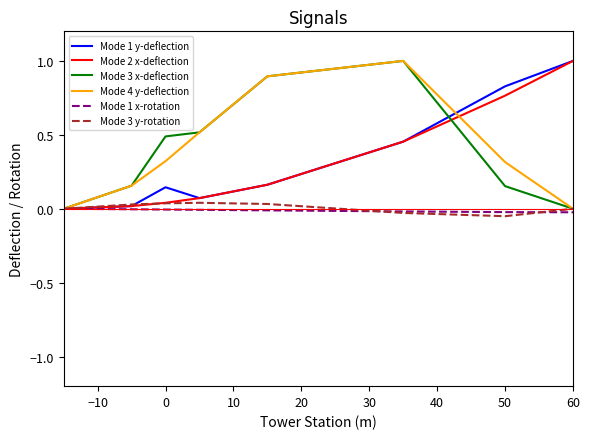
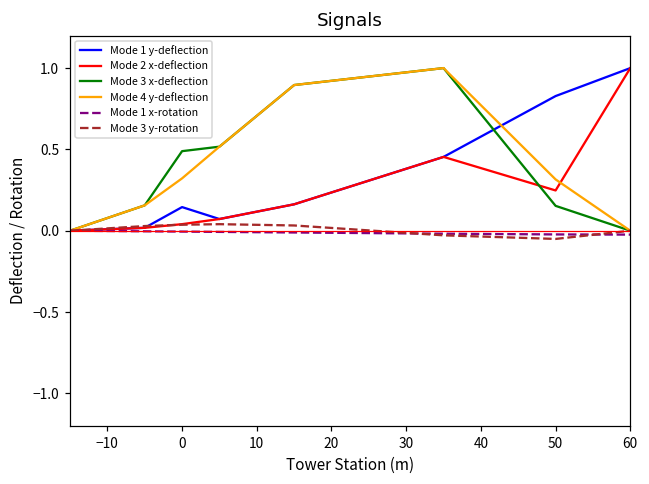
  {
    "Mode 1 y-deflection": {
      "0": 0.15,
      "50": 0.83
    },
    "Mode 2 x-deflection": {
-     "50": 0.76
+     "50": 0.25
    },
    "Mode 3 x-deflection": {
      "0": 0.49,
      "50": 0.15
    },
    "Mode 4 y-deflection": {
      "0": 0.32,
      "50": 0.32
    },
    "Mode 1 x-rotation": {
      "0": -0.01,
      "50": -0.02,
      "60": -0.02
    },
    "Mode 3 y-rotation": {
      "50": -0.05
    }
  }
